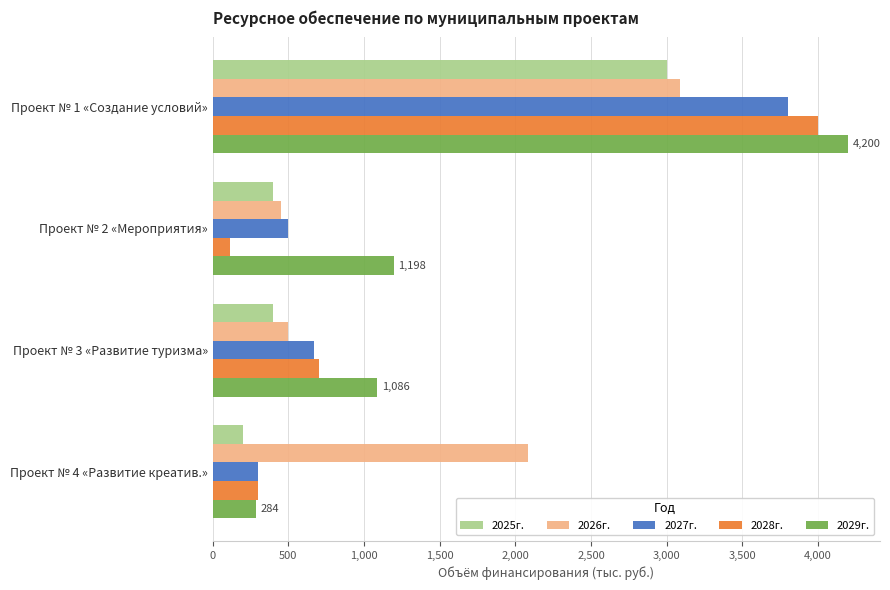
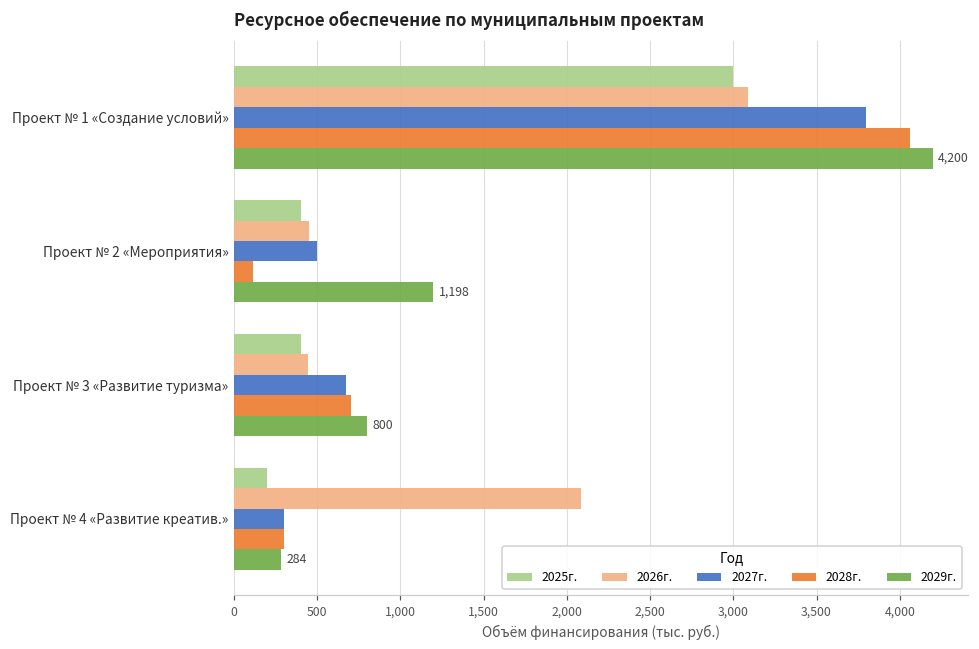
  {
    "2025г.": {
      "Проект № 1 «Создание условий»": "3,000",
      "Проект № 2 «Мероприятия»": "400",
      "Проект № 3 «Развитие туризма»": "400",
      "Проект № 4 «Развитие креатив.»": "200"
    },
    "2026г.": {
      "Проект № 1 «Создание условий»": "3,090",
      "Проект № 2 «Мероприятия»": "450",
-     "Проект № 3 «Развитие туризма»": "500",
+     "Проект № 3 «Развитие туризма»": "440",
      "Проект № 4 «Развитие креатив.»": "2,080"
    },
    "2027г.": {
      "Проект № 1 «Создание условий»": "3,800",
      "Проект № 2 «Мероприятия»": "500",
      "Проект № 3 «Развитие туризма»": "670",
      "Проект № 4 «Развитие креатив.»": "300"
    },
    "2028г.": {
-     "Проект № 1 «Создание условий»": "4,000",
+     "Проект № 1 «Создание условий»": "4,060",
      "Проект № 2 «Мероприятия»": "110",
      "Проект № 3 «Развитие туризма»": "700",
      "Проект № 4 «Развитие креатив.»": "300"
    },
    "2029г.": {
      "Проект № 1 «Создание условий»": "4,200",
      "Проект № 2 «Мероприятия»": "1,198",
-     "Проект № 3 «Развитие туризма»": "1,086",
+     "Проект № 3 «Развитие туризма»": "800",
      "Проект № 4 «Развитие креатив.»": "284"
    }
  }
